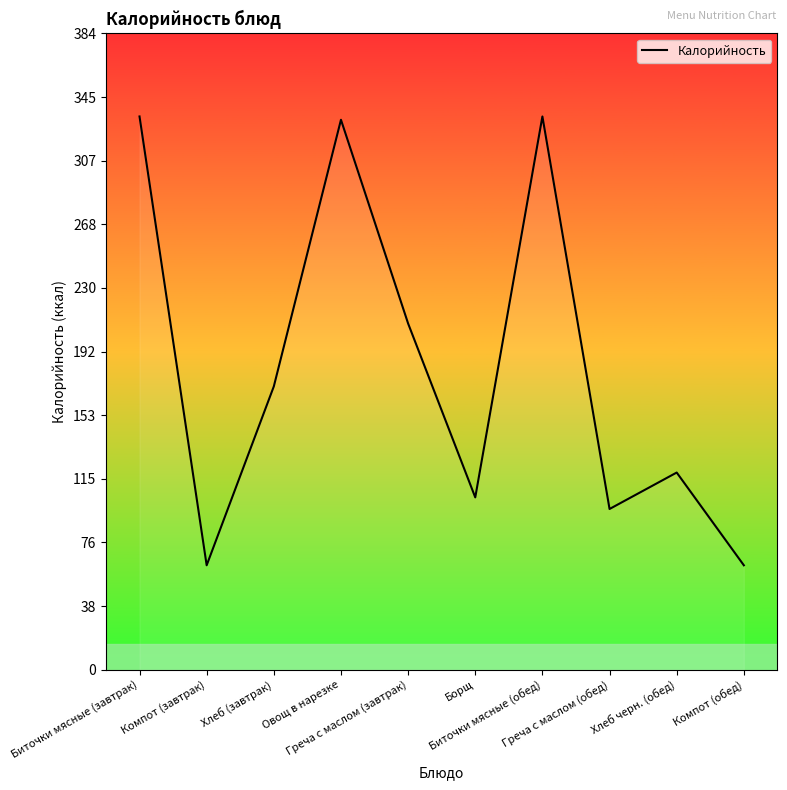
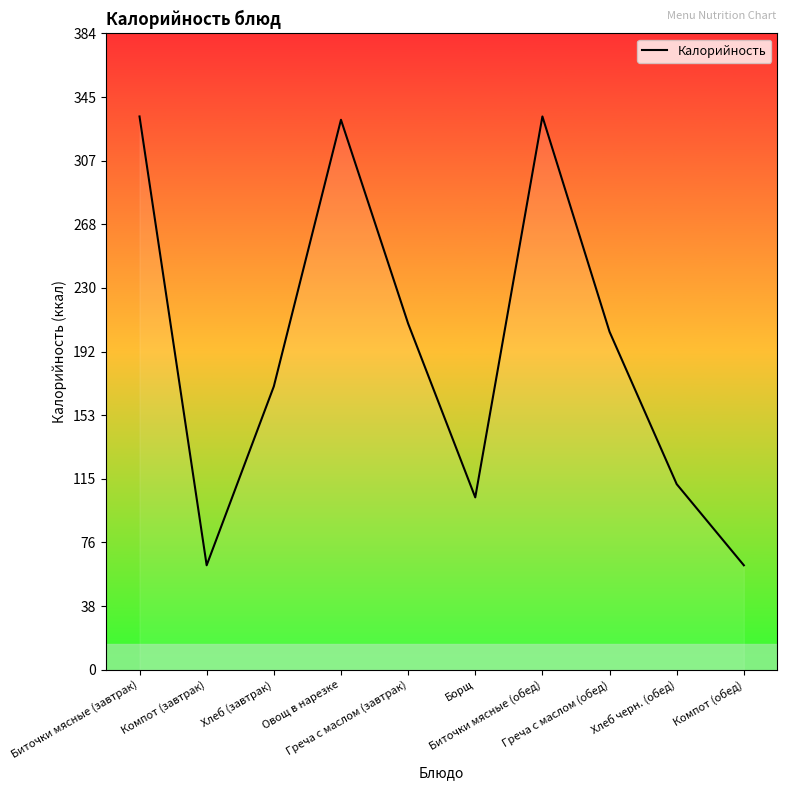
  {
    "Биточки мясные (завтрак)": 334,
    "Компот (завтрак)": 63,
    "Хлеб (завтрак)": 171,
    "Овощ в нарезке": 332,
    "Греча с маслом (завтрак)": 209,
    "Борщ": 104,
    "Биточки мясные (обед)": 334,
-   "Греча с маслом (обед)": 97,
-   "Хлеб черн. (обед)": 119,
+   "Греча с маслом (обед)": 204,
+   "Хлеб черн. (обед)": 112,
    "Компот (обед)": 63
  }
